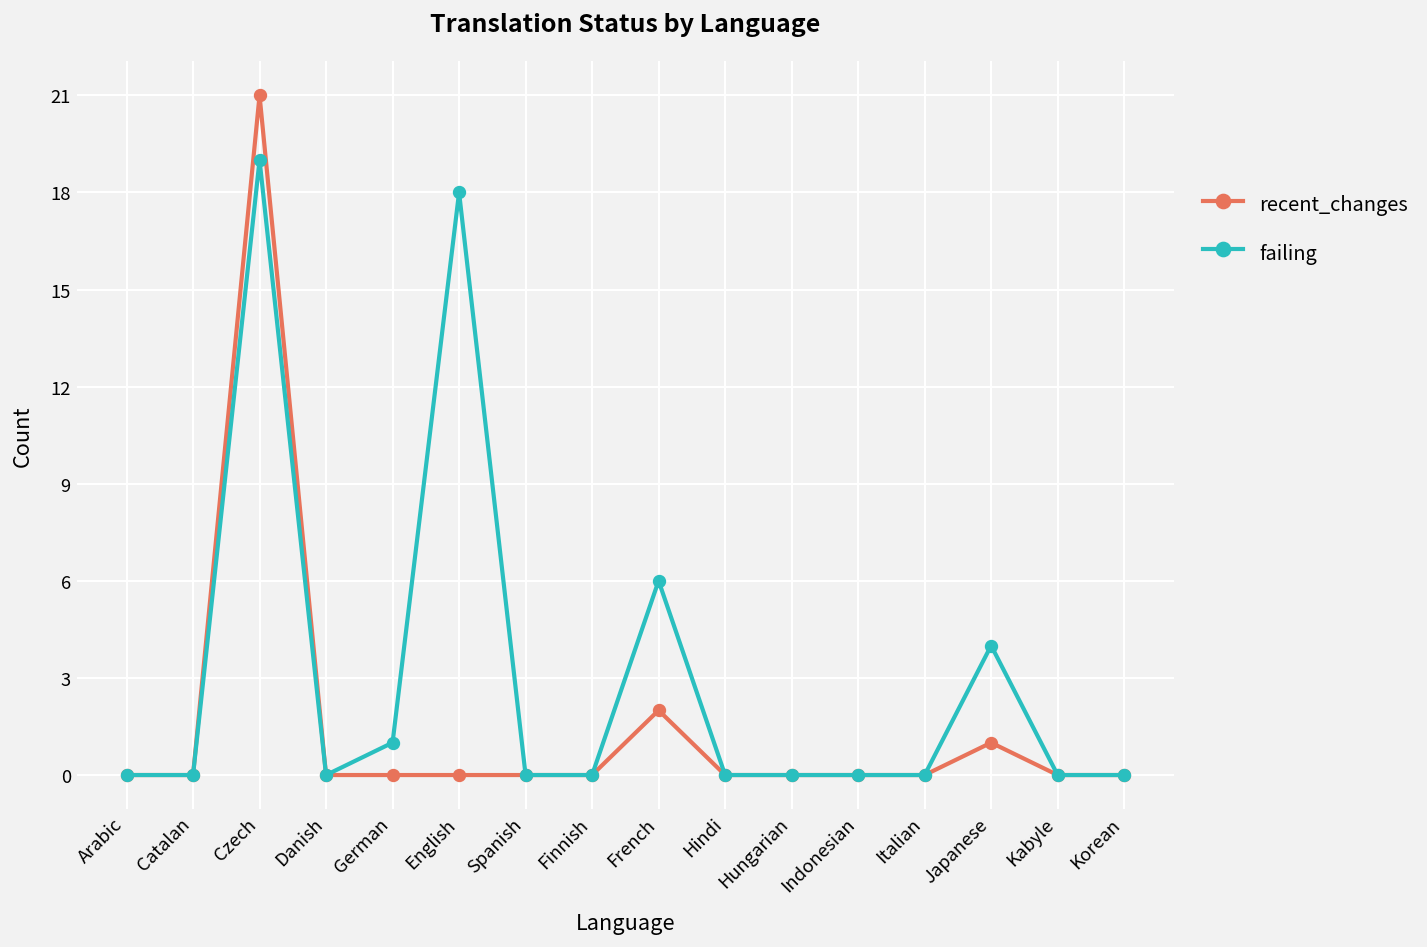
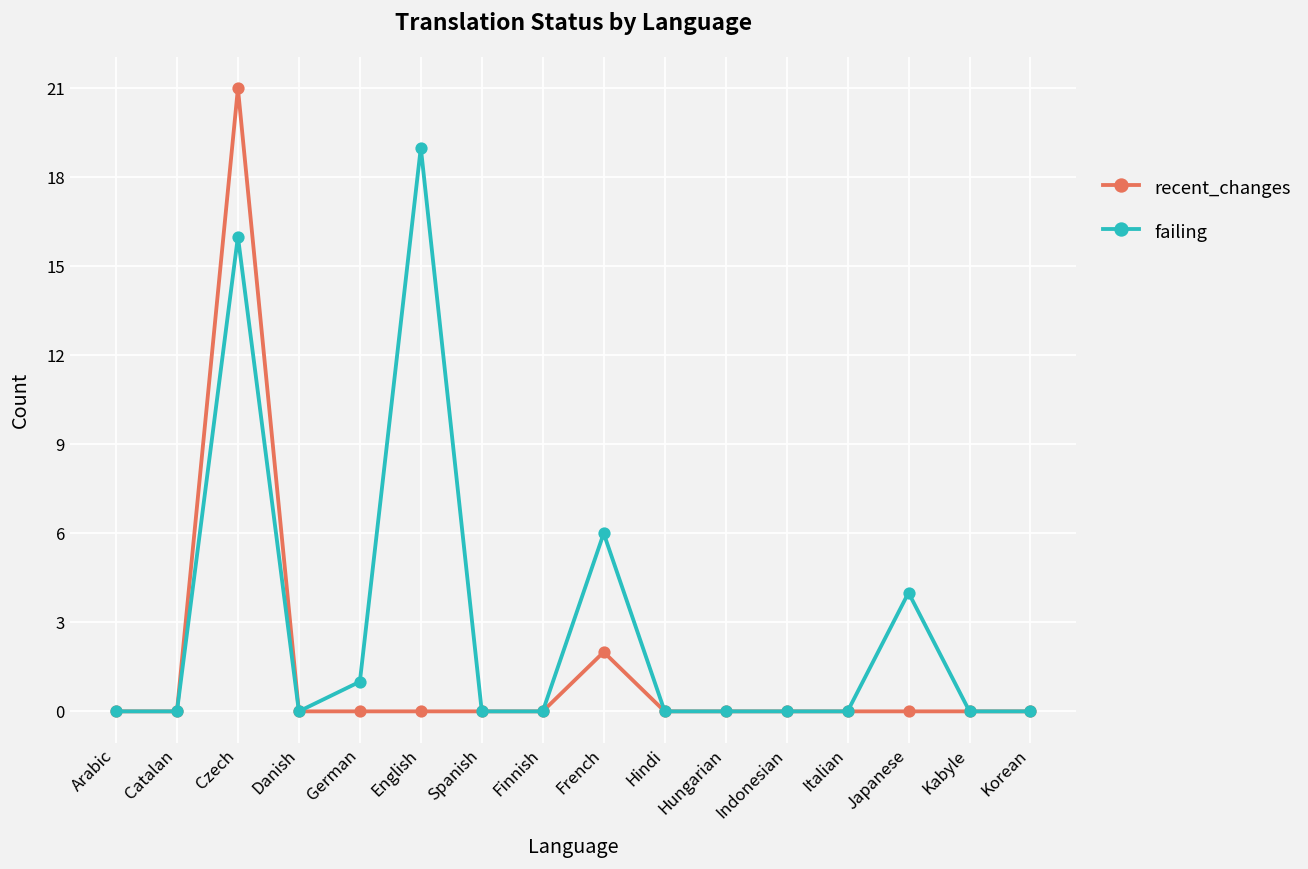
  {
    "recent_changes": {
      "Czech": 21,
      "German": 0,
      "English": 0,
      "French": 2,
-     "Japanese": 1
+     "Japanese": 0
    },
    "failing": {
-     "Czech": 19,
+     "Czech": 16,
      "German": 1,
-     "English": 18,
+     "English": 19,
      "French": 6,
      "Japanese": 4
    }
  }
